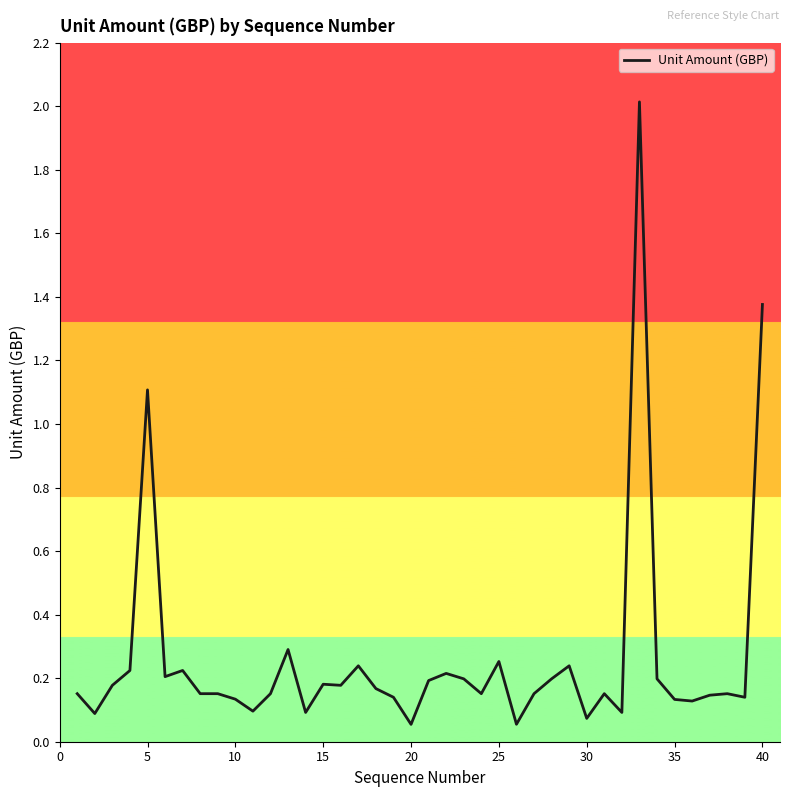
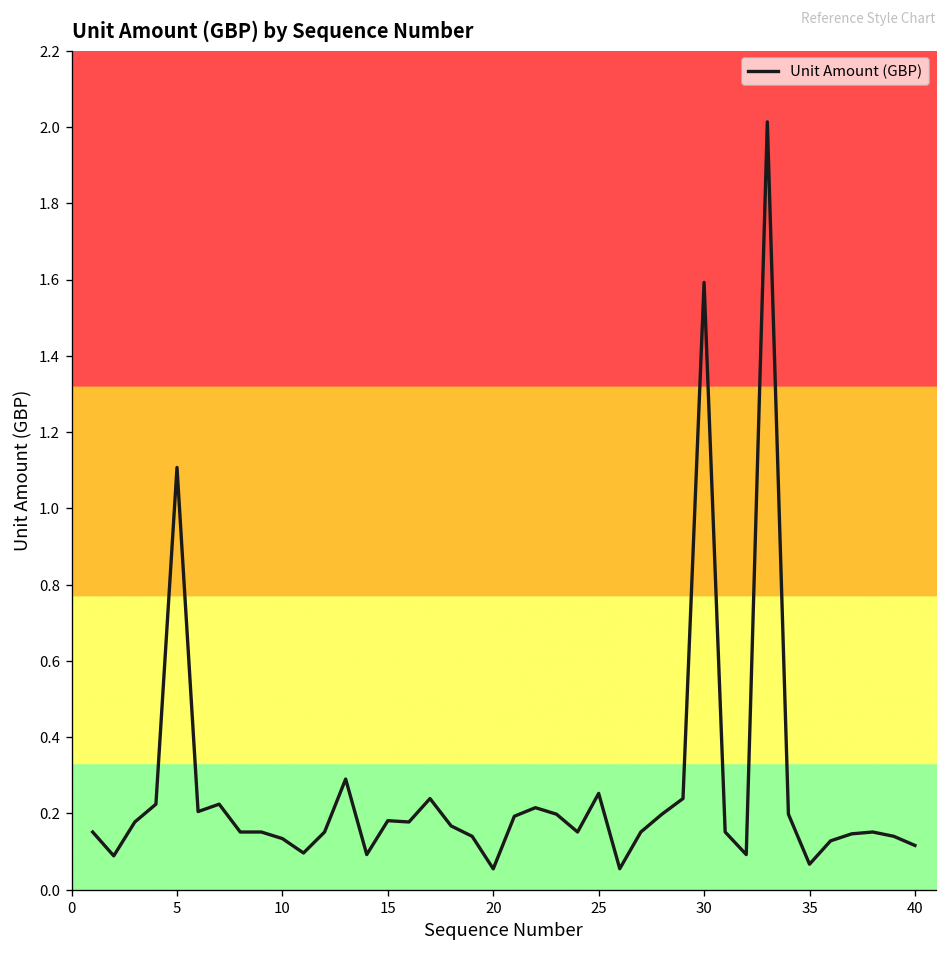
  {
    "5": 1.11,
    "10": 0.13,
    "15": 0.18,
    "20": 0.05,
    "25": 0.25,
-   "30": 0.07,
-   "35": 0.13,
-   "40": 1.38
+   "30": 1.59,
+   "35": 0.07,
+   "40": 0.12
  }
